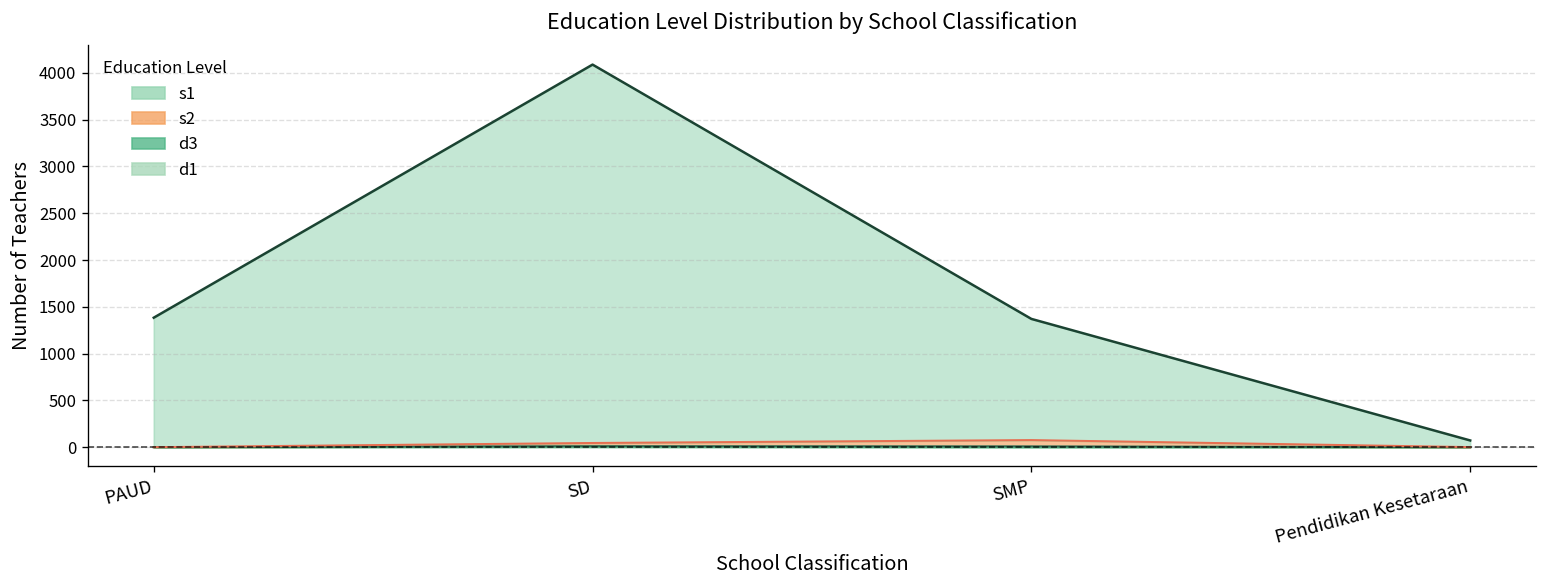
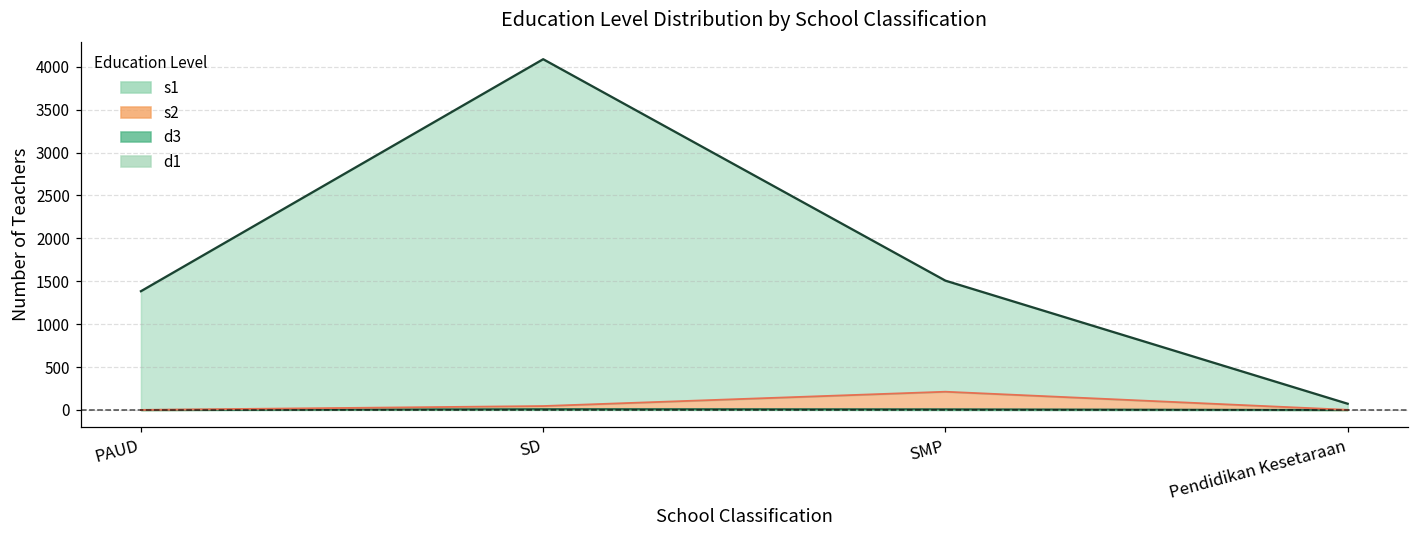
  {
    "s2": {
      "SD": 0,
-     "SMP": 100
+     "SMP": 200
    }
  }
